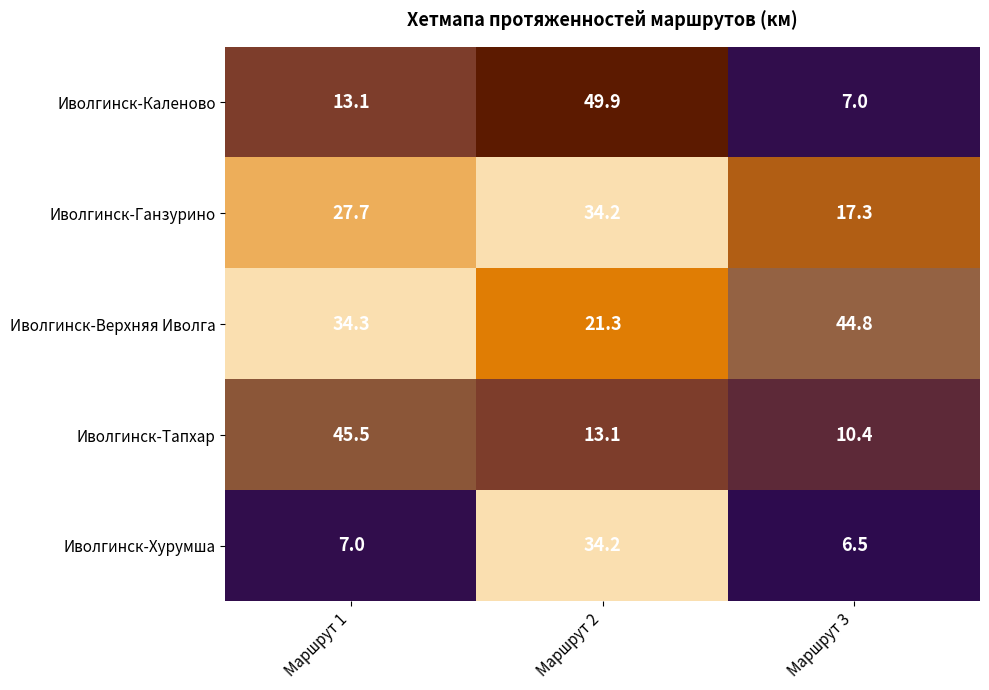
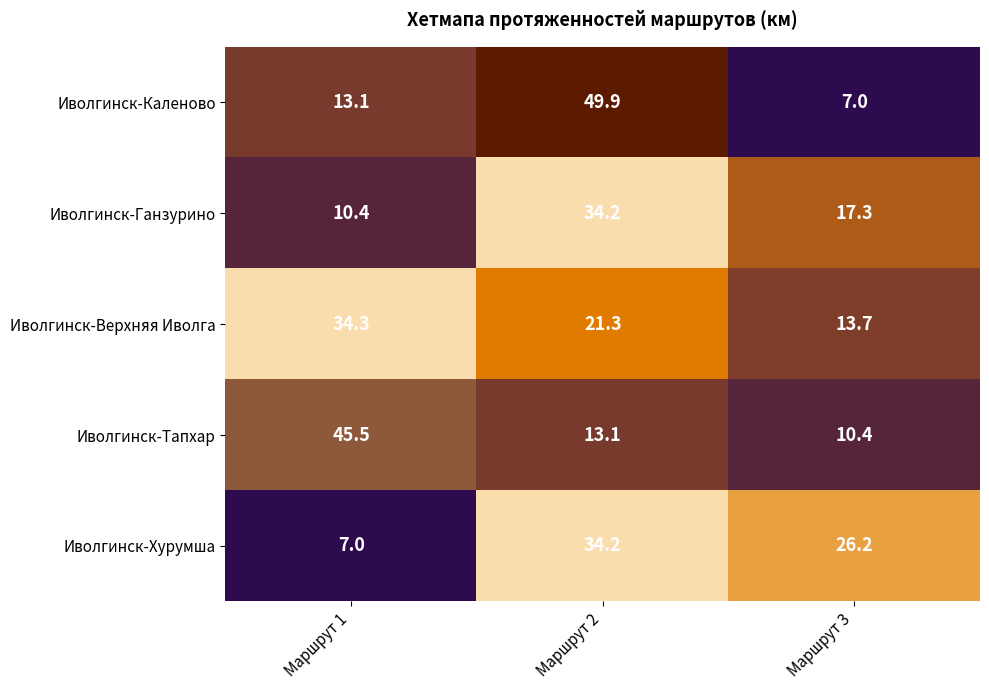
  {
    "Иволгинск-Каленово": {
      "Маршрут 1": 13.1,
      "Маршрут 2": 49.9,
      "Маршрут 3": 7.0
    },
    "Иволгинск-Ганзурино": {
-     "Маршрут 1": 27.7,
+     "Маршрут 1": 10.4,
      "Маршрут 2": 34.2,
      "Маршрут 3": 17.3
    },
    "Иволгинск-Верхняя Иволга": {
      "Маршрут 1": 34.3,
      "Маршрут 2": 21.3,
-     "Маршрут 3": 44.8
+     "Маршрут 3": 13.7
    },
    "Иволгинск-Тапхар": {
      "Маршрут 1": 45.5,
      "Маршрут 2": 13.1,
      "Маршрут 3": 10.4
    },
    "Иволгинск-Хурумша": {
      "Маршрут 1": 7.0,
      "Маршрут 2": 34.2,
-     "Маршрут 3": 6.5
+     "Маршрут 3": 26.2
    }
  }
